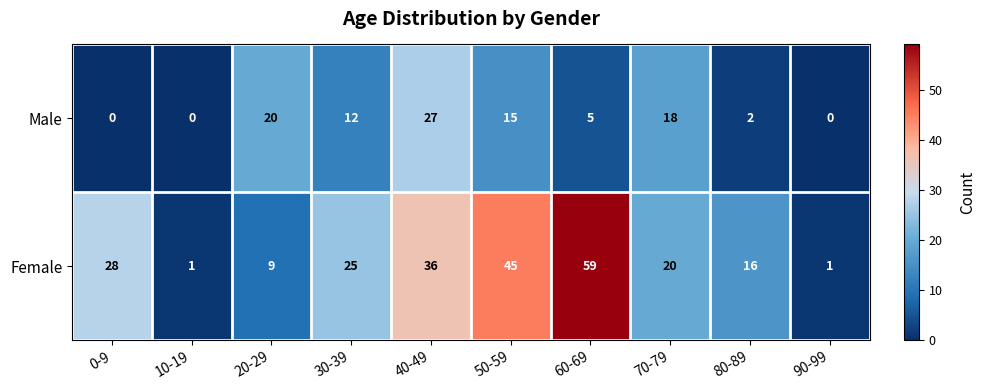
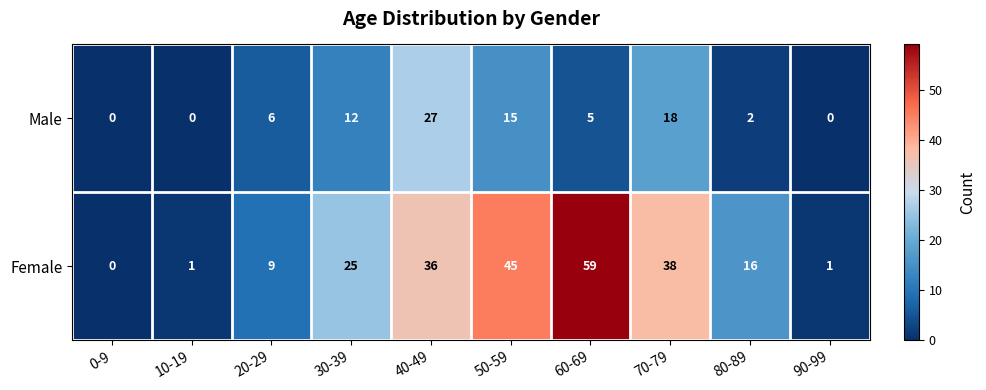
  {
    "Male": {
      "0-9": 0,
      "10-19": 0,
-     "20-29": 20,
+     "20-29": 6,
      "30-39": 12,
      "40-49": 27,
      "50-59": 15,
      "60-69": 5,
      "70-79": 18,
      "80-89": 2,
      "90-99": 0
    },
    "Female": {
-     "0-9": 28,
+     "0-9": 0,
      "10-19": 1,
      "20-29": 9,
      "30-39": 25,
      "40-49": 36,
      "50-59": 45,
      "60-69": 59,
-     "70-79": 20,
+     "70-79": 38,
      "80-89": 16,
      "90-99": 1
    }
  }
